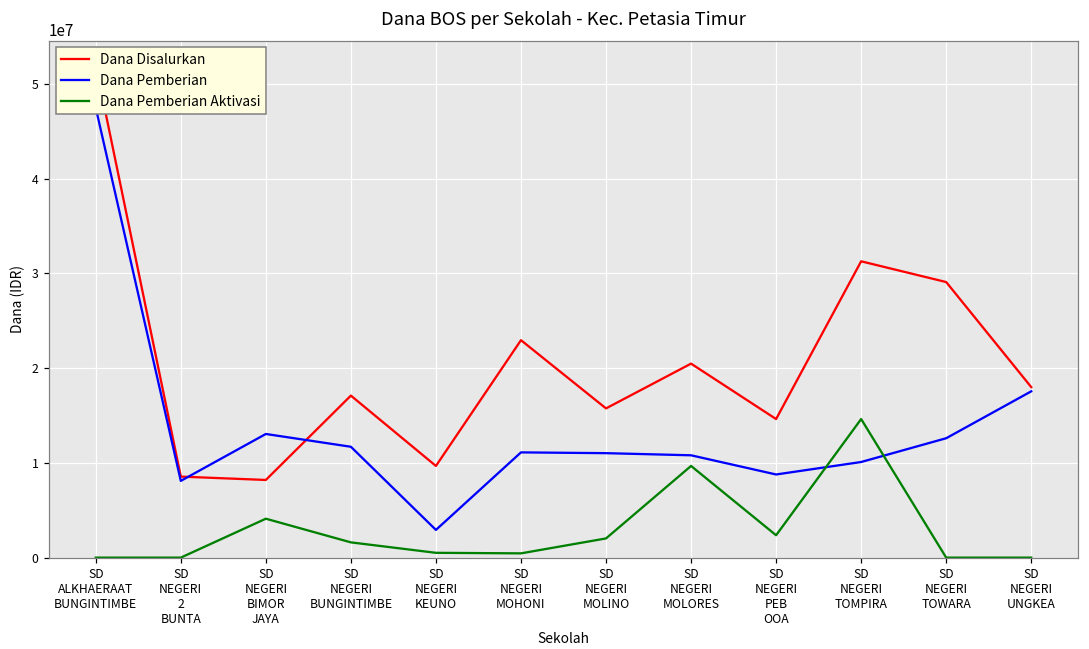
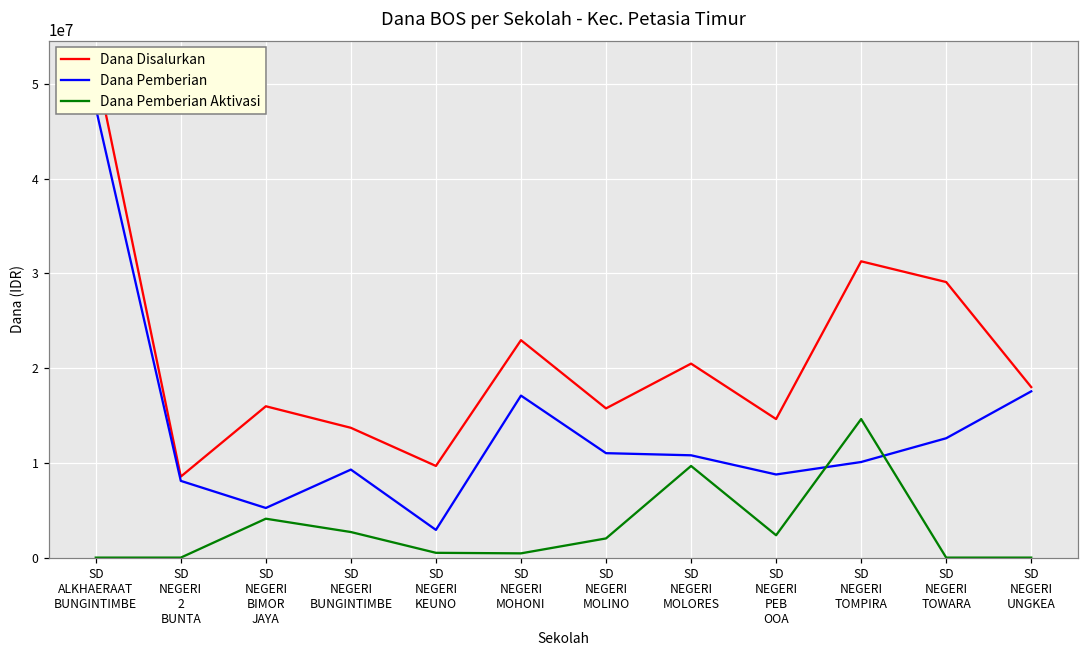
  {
    "Dana Disalurkan": {
      "SD NEGERI 2 BUNTA": 9000000,
-     "SD NEGERI BIMOR JAYA": 8000000,
-     "SD NEGERI BUNGINTIMBE": 17000000,
+     "SD NEGERI BIMOR JAYA": 16000000,
+     "SD NEGERI BUNGINTIMBE": 14000000,
      "SD NEGERI KEUNO": 10000000,
      "SD NEGERI MOHONI": 23000000,
      "SD NEGERI MOLINO": 16000000,
      "SD NEGERI MOLORES": 20000000,
      "SD NEGERI PEB OOA": 15000000,
      "SD NEGERI TOMPIRA": 31000000,
      "SD NEGERI TOWARA": 29000000,
      "SD NEGERI UNGKEA": 18000000
    },
    "Dana Pemberian": {
      "SD NEGERI 2 BUNTA": 8000000,
-     "SD NEGERI BIMOR JAYA": 13000000,
-     "SD NEGERI BUNGINTIMBE": 12000000,
+     "SD NEGERI BIMOR JAYA": 5000000,
+     "SD NEGERI BUNGINTIMBE": 9000000,
      "SD NEGERI KEUNO": 3000000,
-     "SD NEGERI MOHONI": 11000000,
+     "SD NEGERI MOHONI": 17000000,
      "SD NEGERI MOLINO": 11000000,
      "SD NEGERI MOLORES": 11000000,
      "SD NEGERI PEB OOA": 9000000,
      "SD NEGERI TOMPIRA": 10000000,
      "SD NEGERI TOWARA": 13000000,
      "SD NEGERI UNGKEA": 18000000
    },
    "Dana Pemberian Aktivasi": {
      "SD ALKHAERAAT BUNGINTIMBE": 0,
      "SD NEGERI 2 BUNTA": 0,
      "SD NEGERI BIMOR JAYA": 4000000,
-     "SD NEGERI BUNGINTIMBE": 2000000,
+     "SD NEGERI BUNGINTIMBE": 3000000,
      "SD NEGERI KEUNO": 1000000,
      "SD NEGERI MOHONI": 0,
      "SD NEGERI MOLINO": 2000000,
      "SD NEGERI MOLORES": 10000000,
      "SD NEGERI PEB OOA": 2000000,
      "SD NEGERI TOMPIRA": 15000000,
      "SD NEGERI TOWARA": 0,
      "SD NEGERI UNGKEA": 0
    }
  }
